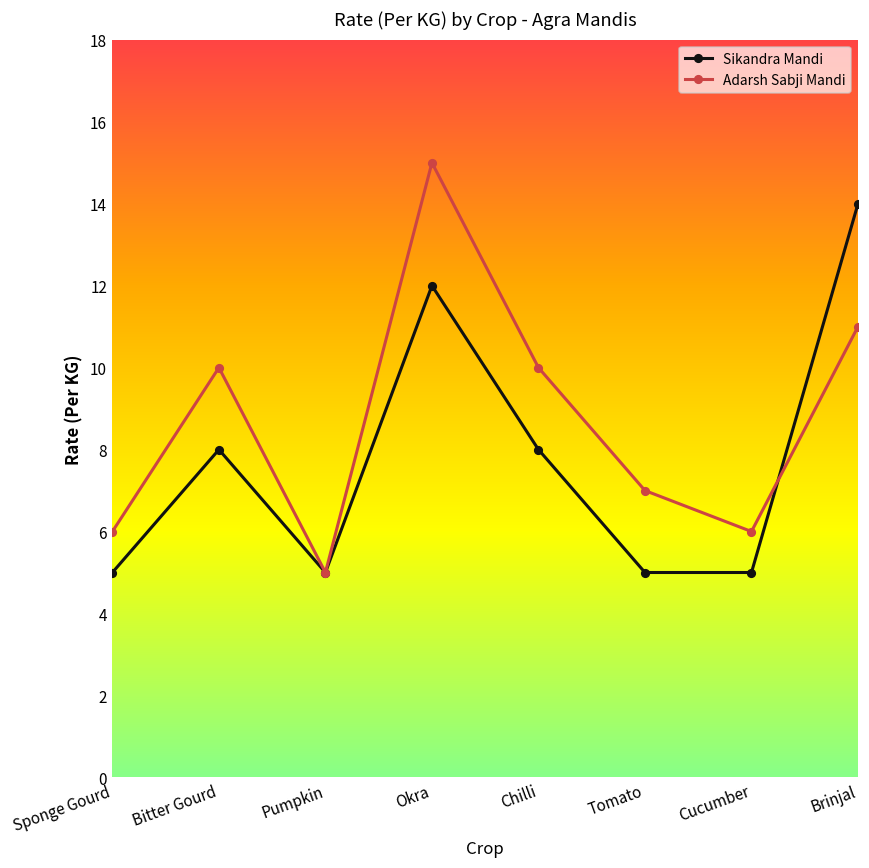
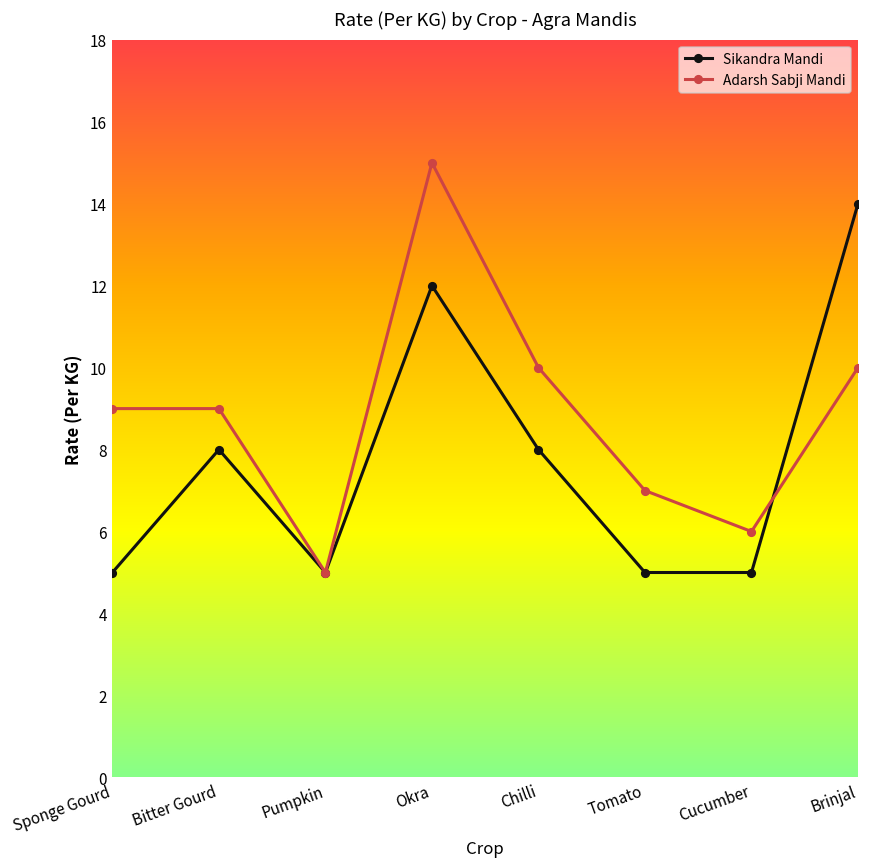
  {
    "Sikandra Mandi": {
      "Sponge Gourd": 5,
      "Bitter Gourd": 8,
      "Okra": 12,
      "Chilli": 8,
      "Tomato": 5,
      "Cucumber": 5,
      "Brinjal": 14
    },
    "Adarsh Sabji Mandi": {
-     "Sponge Gourd": 6,
-     "Bitter Gourd": 10,
+     "Sponge Gourd": 9,
+     "Bitter Gourd": 9,
      "Okra": 15,
      "Chilli": 10,
      "Tomato": 7,
      "Cucumber": 6,
-     "Brinjal": 11
+     "Brinjal": 10
    }
  }
